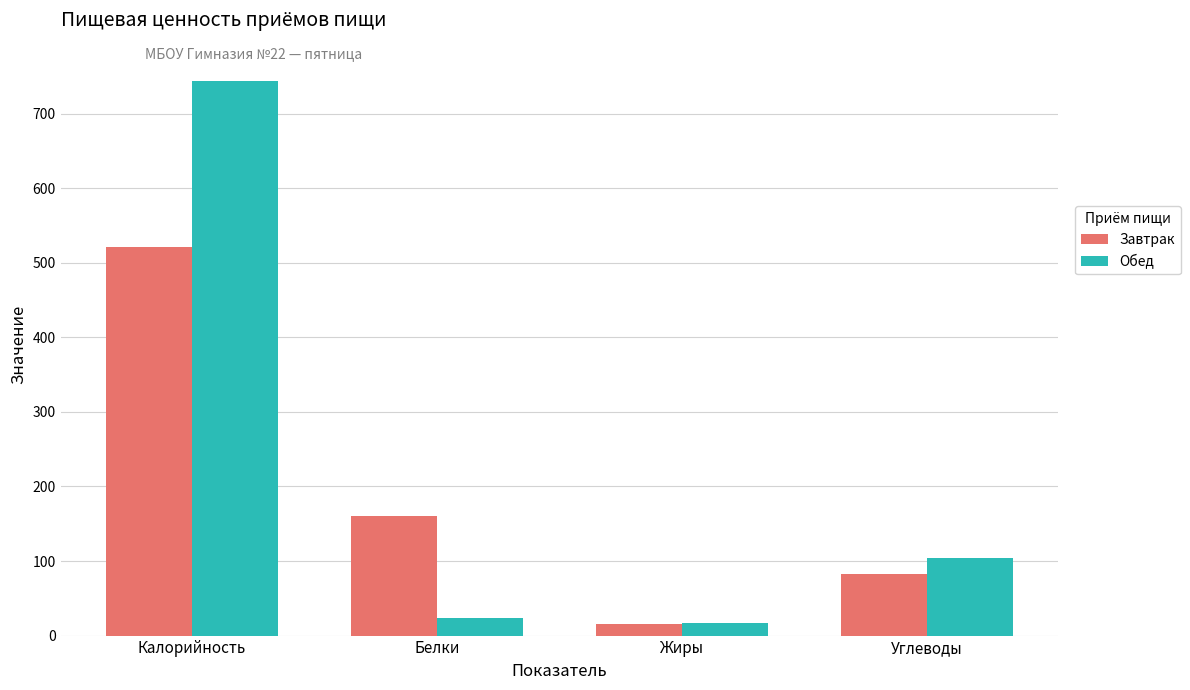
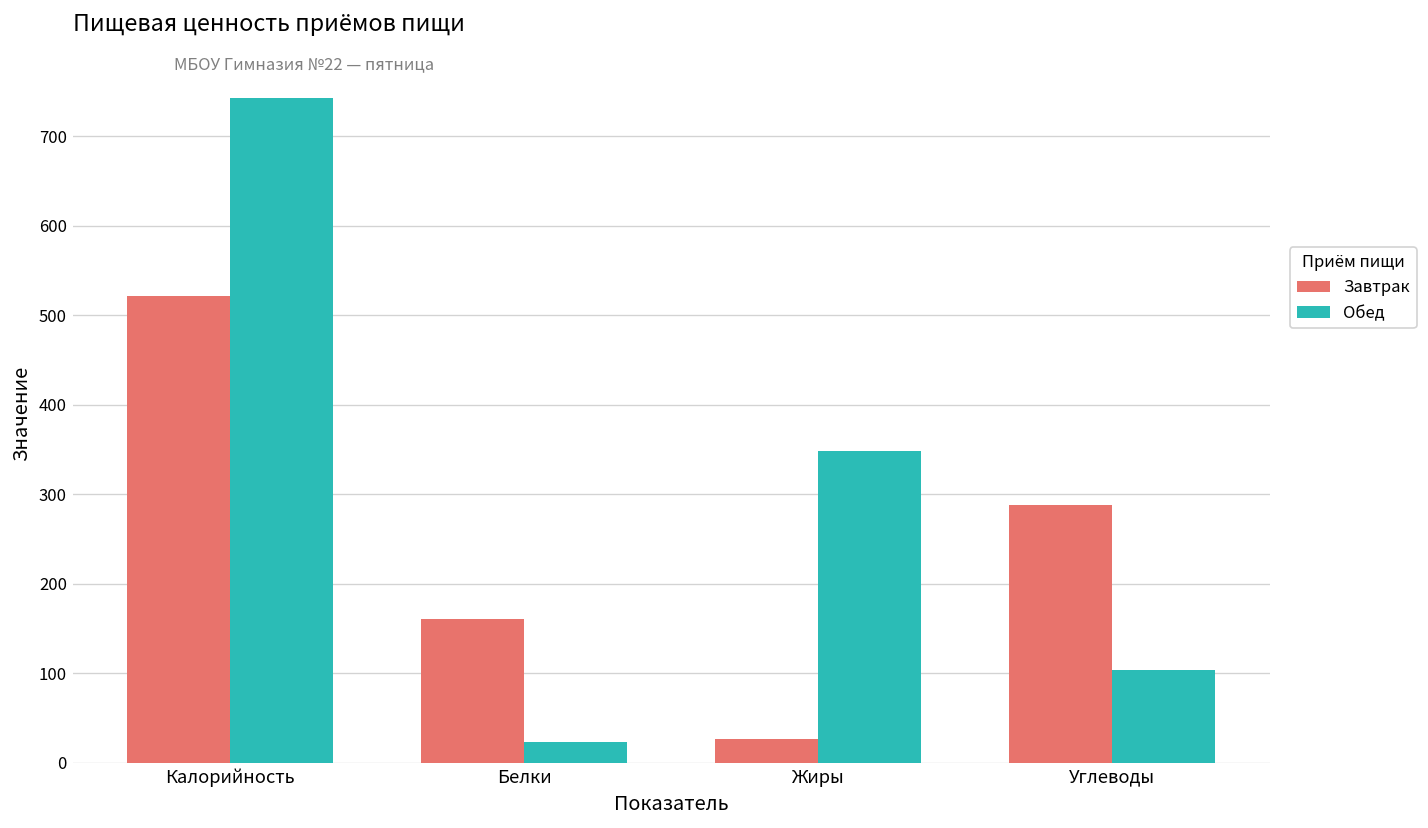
  {
    "Завтрак": {
      "Калорийность": 520,
      "Белки": 160,
-     "Жиры": 20,
-     "Углеводы": 80
+     "Жиры": 30,
+     "Углеводы": 290
    },
    "Обед": {
      "Калорийность": 740,
      "Белки": 20,
-     "Жиры": 20,
+     "Жиры": 350,
      "Углеводы": 100
    }
  }
